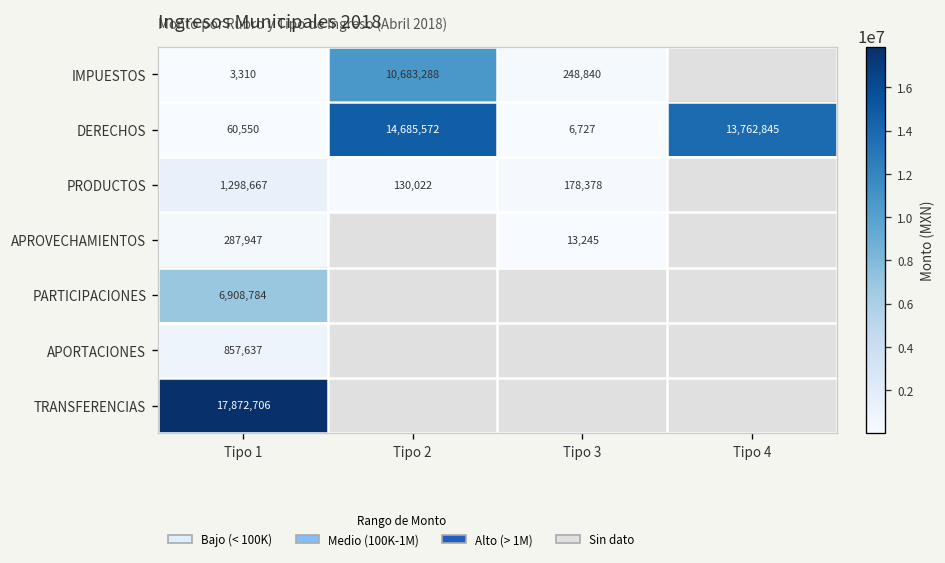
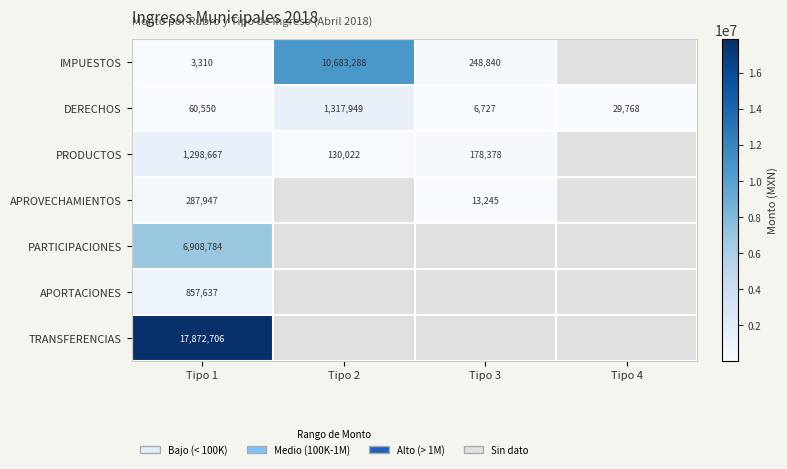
  {
    "IMPUESTOS": {
      "Tipo 1": "3,310",
      "Tipo 2": "10,683,288",
      "Tipo 3": "248,840"
    },
    "DERECHOS": {
      "Tipo 1": "60,550",
-     "Tipo 2": "14,685,572",
+     "Tipo 2": "1,317,949",
      "Tipo 3": "6,727",
-     "Tipo 4": "13,762,845"
+     "Tipo 4": "29,768"
    },
    "PRODUCTOS": {
      "Tipo 1": "1,298,667",
      "Tipo 2": "130,022",
      "Tipo 3": "178,378"
    },
    "APROVECHAMIENTOS": {
      "Tipo 1": "287,947",
      "Tipo 3": "13,245"
    },
    "PARTICIPACIONES": {
      "Tipo 1": "6,908,784"
    },
    "APORTACIONES": {
      "Tipo 1": "857,637"
    },
    "TRANSFERENCIAS": {
      "Tipo 1": "17,872,706"
    }
  }
